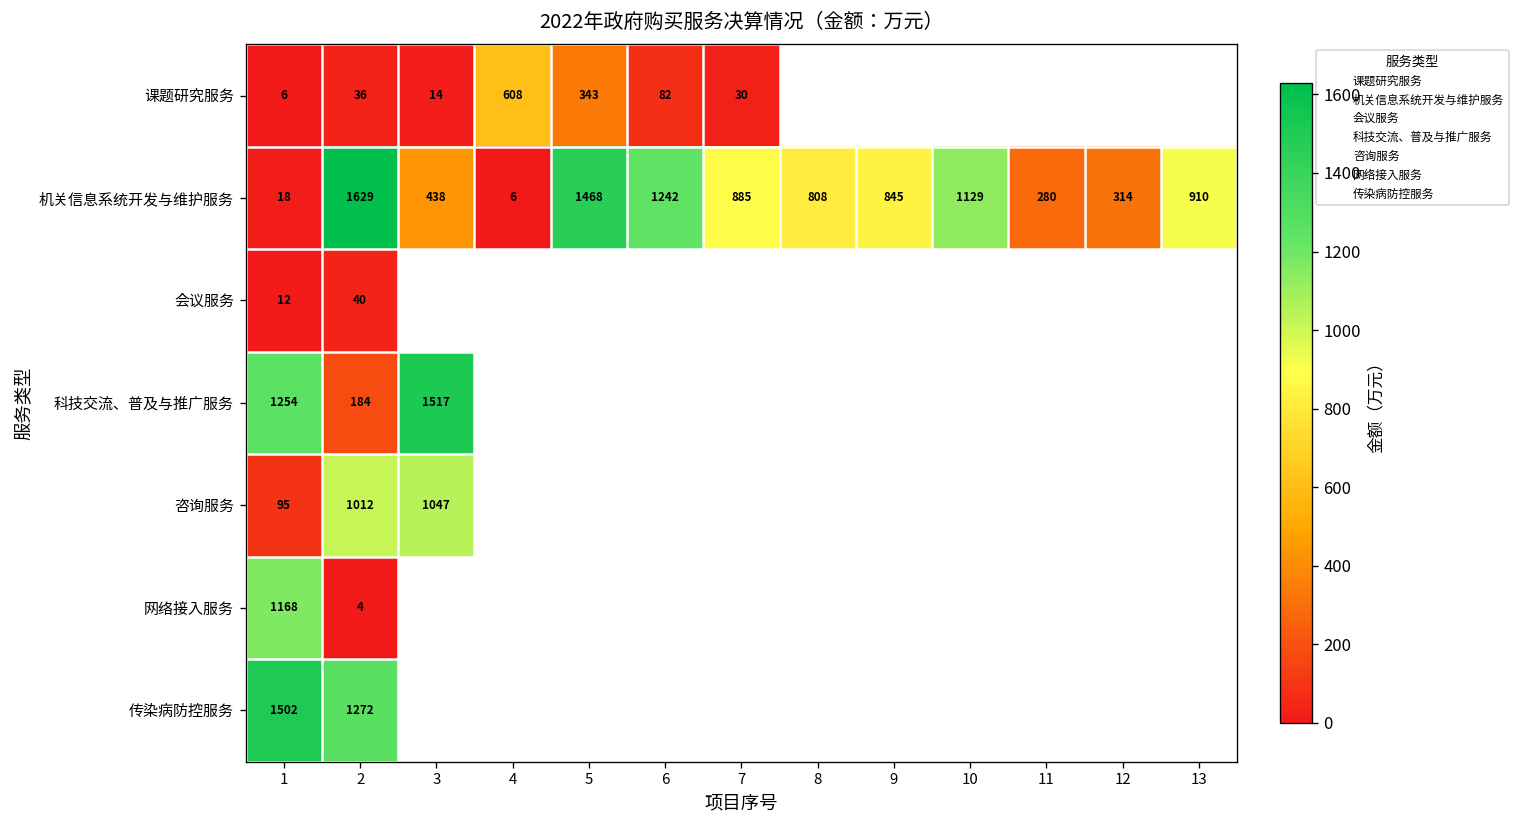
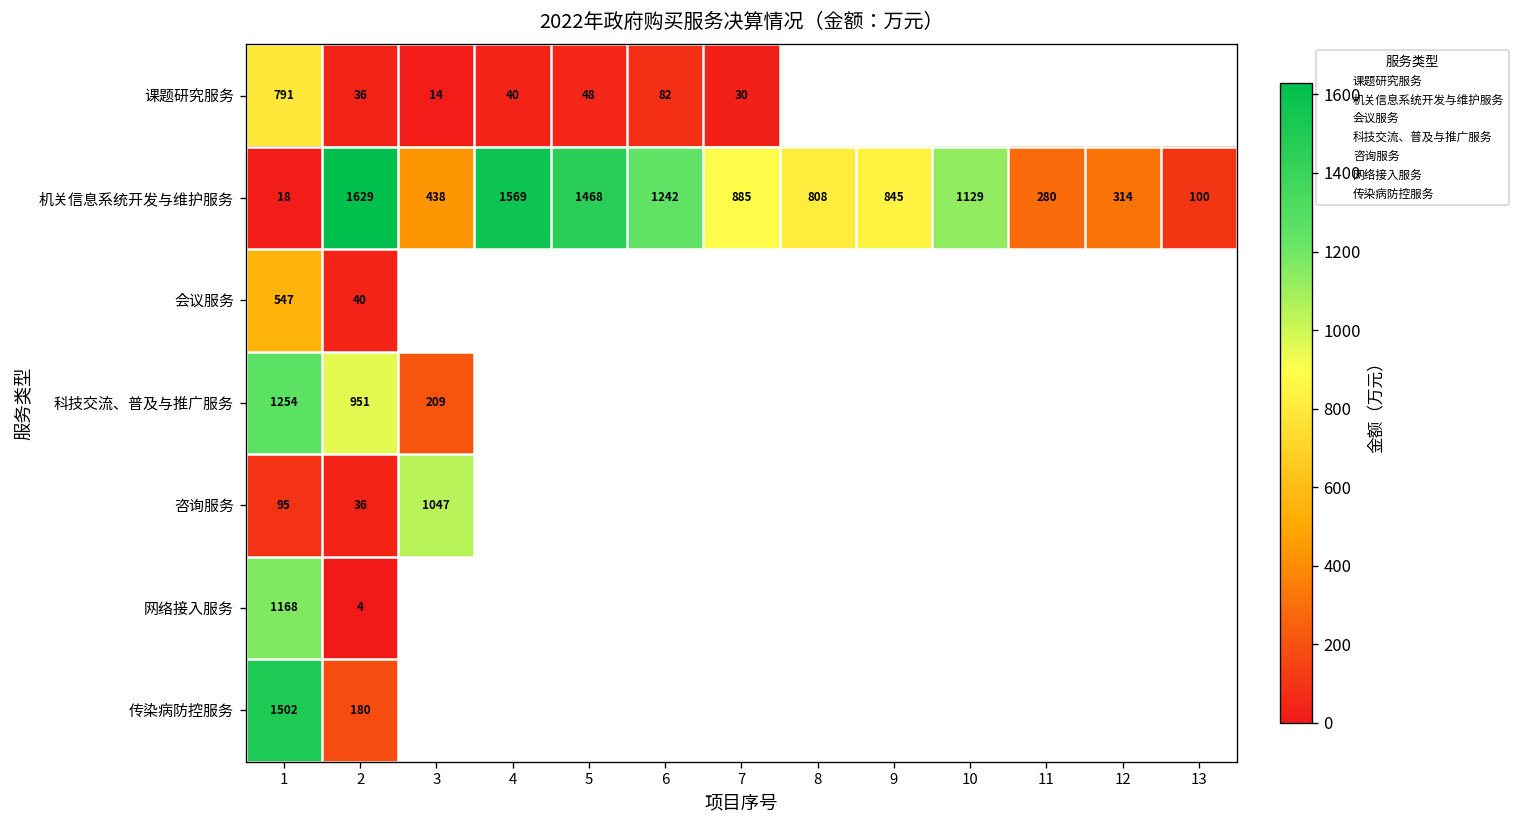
  {
    "课题研究服务": {
-     "1": 6,
+     "1": 791,
      "2": 36,
      "3": 14,
-     "4": 608,
-     "5": 343,
+     "4": 40,
+     "5": 48,
      "6": 82,
      "7": 30
    },
    "机关信息系统开发与维护服务": {
      "1": 18,
      "2": 1629,
      "3": 438,
-     "4": 6,
+     "4": 1569,
      "5": 1468,
      "6": 1242,
      "7": 885,
      "8": 808,
      "9": 845,
      "10": 1129,
      "11": 280,
      "12": 314,
-     "13": 910
+     "13": 100
    },
    "会议服务": {
-     "1": 12,
+     "1": 547,
      "2": 40
    },
    "科技交流、普及与推广服务": {
      "1": 1254,
-     "2": 184,
-     "3": 1517
+     "2": 951,
+     "3": 209
    },
    "咨询服务": {
      "1": 95,
-     "2": 1012,
+     "2": 36,
      "3": 1047
    },
    "网络接入服务": {
      "1": 1168,
      "2": 4
    },
    "传染病防控服务": {
      "1": 1502,
-     "2": 1272
+     "2": 180
    }
  }
